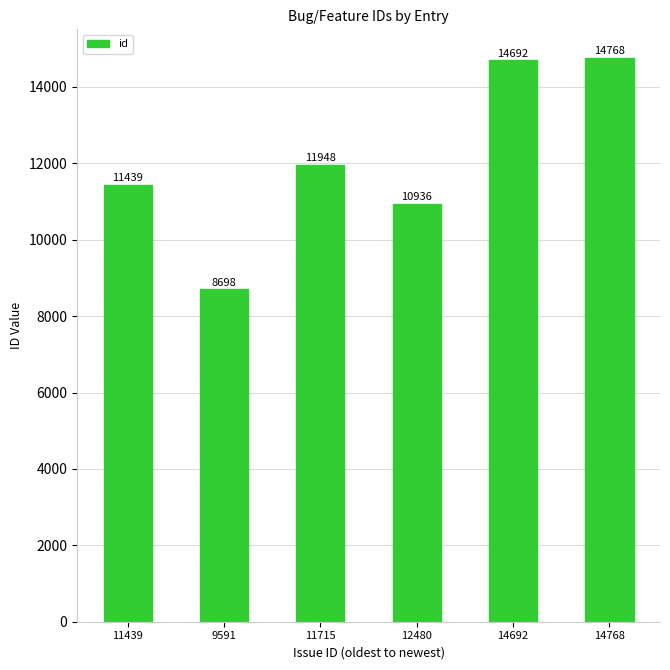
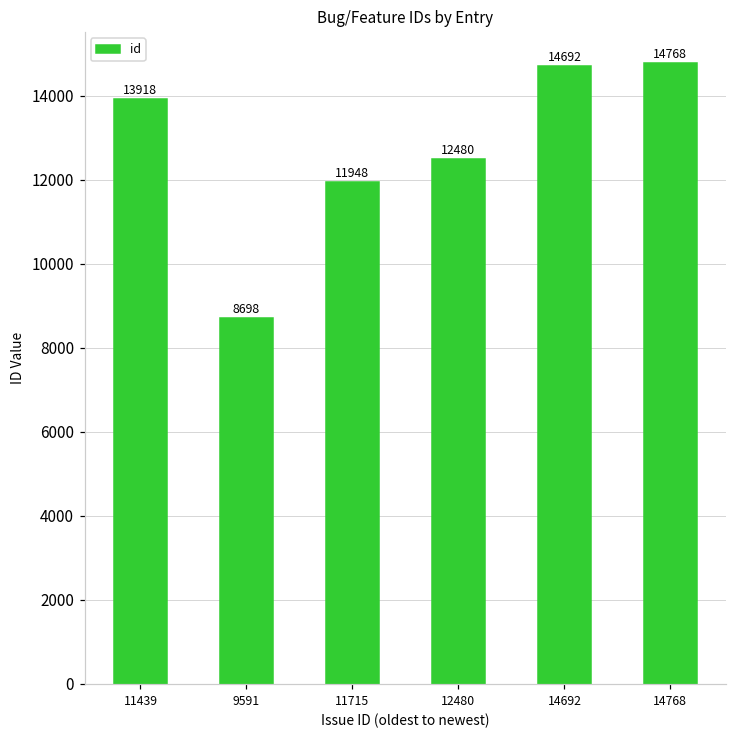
  {
-   "11439": 11439,
+   "11439": 13918,
    "9591": 8698,
    "11715": 11948,
-   "12480": 10936,
+   "12480": 12480,
    "14692": 14692,
    "14768": 14768
  }
